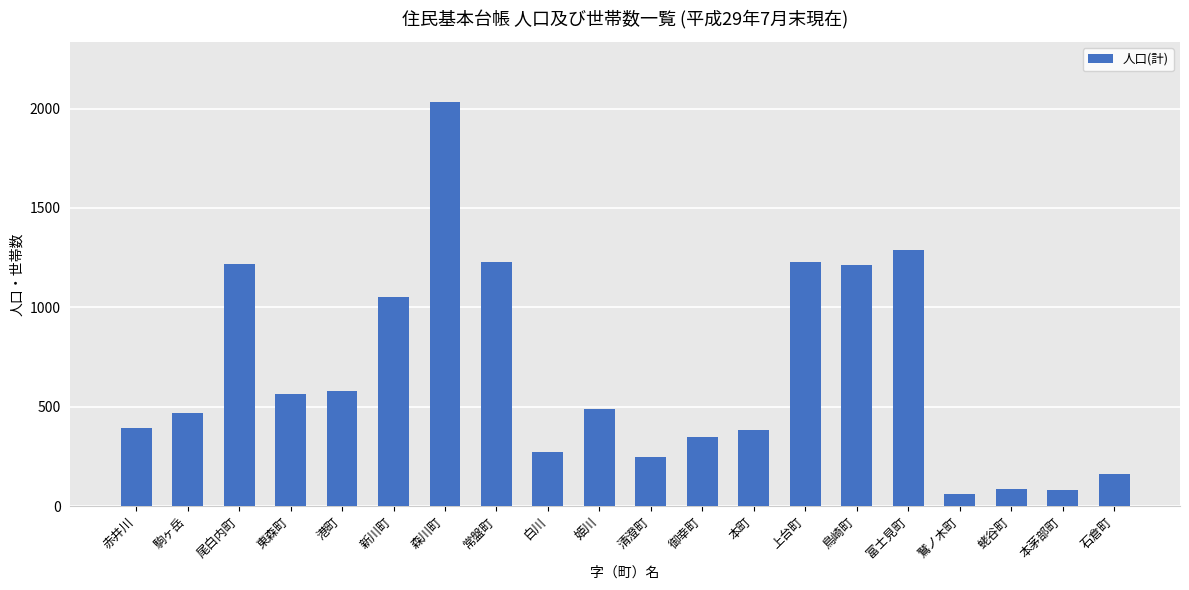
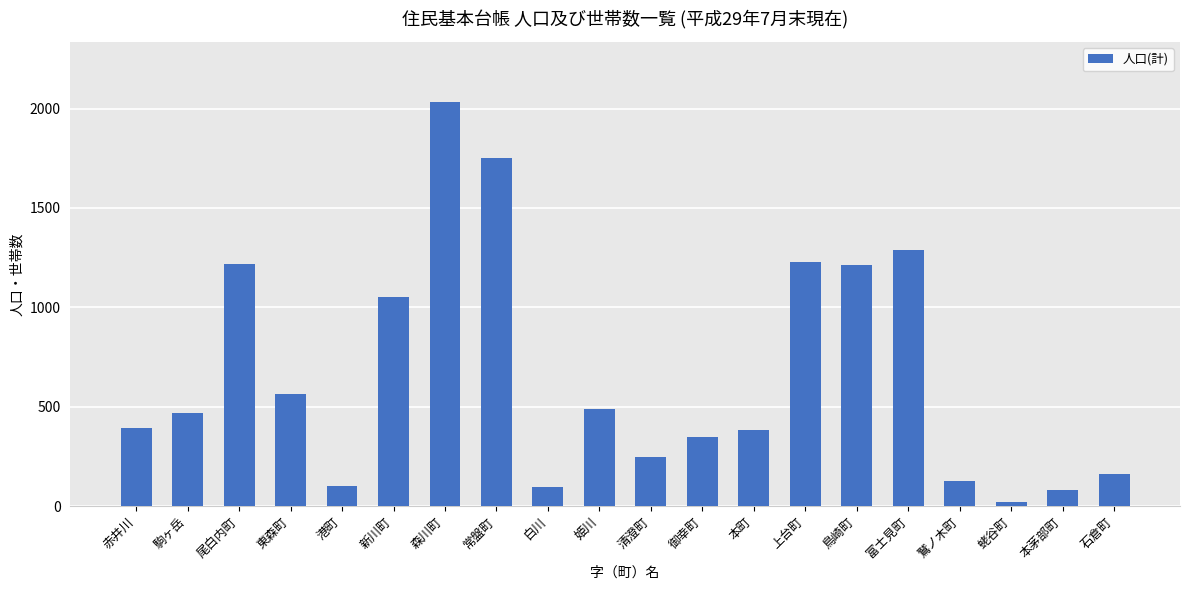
  {
    "赤井川": 390,
    "駒ヶ岳": 470,
    "尾白内町": 1220,
    "東森町": 570,
-   "港町": 580,
+   "港町": 100,
    "新川町": 1050,
    "森川町": 2030,
-   "常盤町": 1230,
-   "白川": 270,
+   "常盤町": 1750,
+   "白川": 90,
    "姫川": 490,
    "清澄町": 250,
    "御幸町": 350,
    "本町": 390,
    "上台町": 1230,
    "鳥崎町": 1210,
    "富士見町": 1290,
-   "鷲ノ木町": 60,
-   "蛯谷町": 90,
+   "鷲ノ木町": 130,
+   "蛯谷町": 20,
    "本茅部町": 80,
    "石倉町": 160
  }
